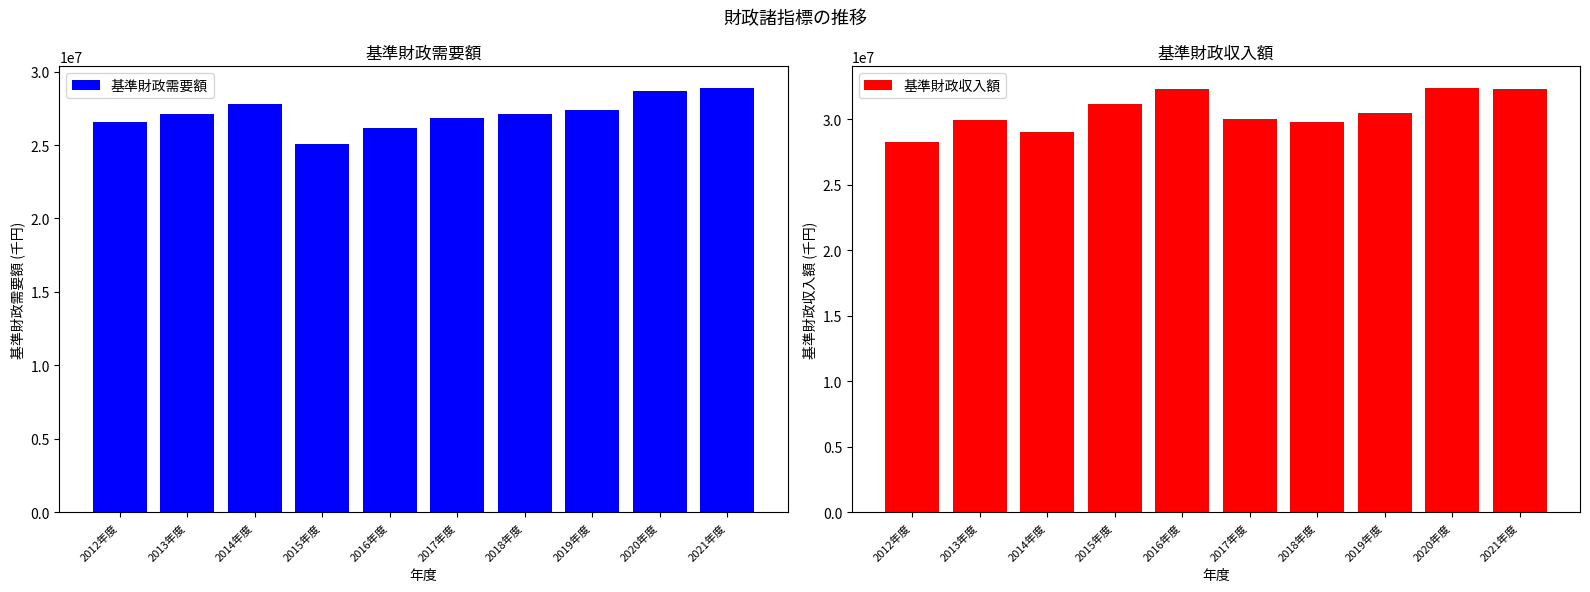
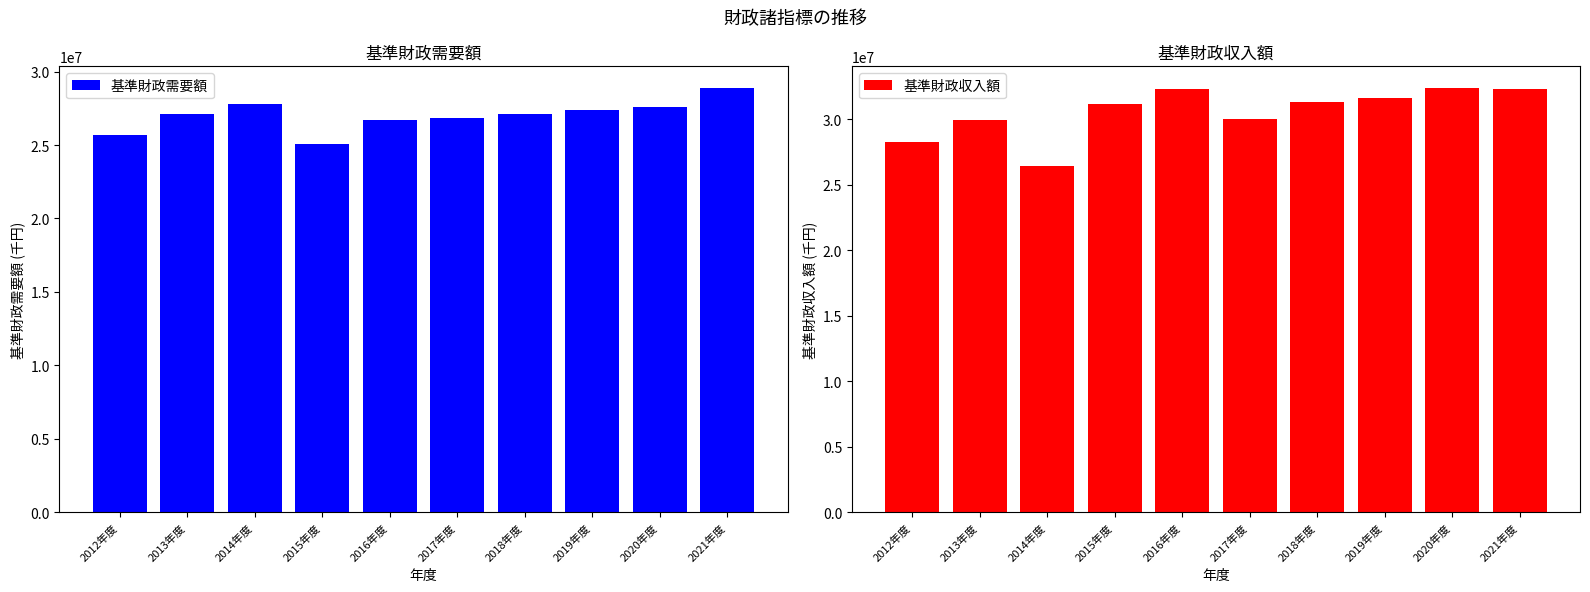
  {
    "基準財政需要額": {
-     "2012年度": 26600000,
+     "2012年度": 25700000,
      "2013年度": 27100000,
      "2014年度": 27800000,
      "2015年度": 25100000,
-     "2016年度": 26100000,
+     "2016年度": 26700000,
      "2017年度": 26900000,
      "2018年度": 27100000,
      "2019年度": 27400000,
-     "2020年度": 28700000,
+     "2020年度": 27600000,
      "2021年度": 28900000
    },
    "基準財政収入額": {
      "2012年度": 28300000,
      "2013年度": 30000000,
-     "2014年度": 29000000,
+     "2014年度": 26400000,
      "2015年度": 31200000,
      "2016年度": 32400000,
      "2017年度": 30000000,
-     "2018年度": 29800000,
-     "2019年度": 30500000,
+     "2018年度": 31400000,
+     "2019年度": 31700000,
      "2020年度": 32400000,
      "2021年度": 32300000
    }
  }
